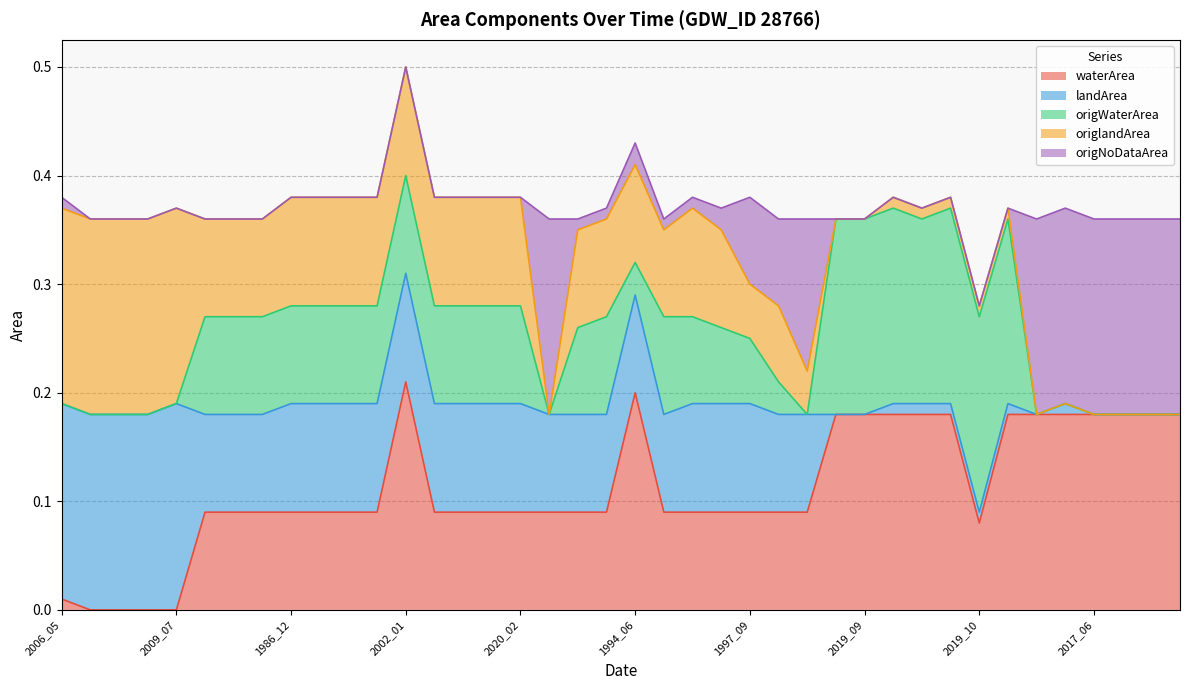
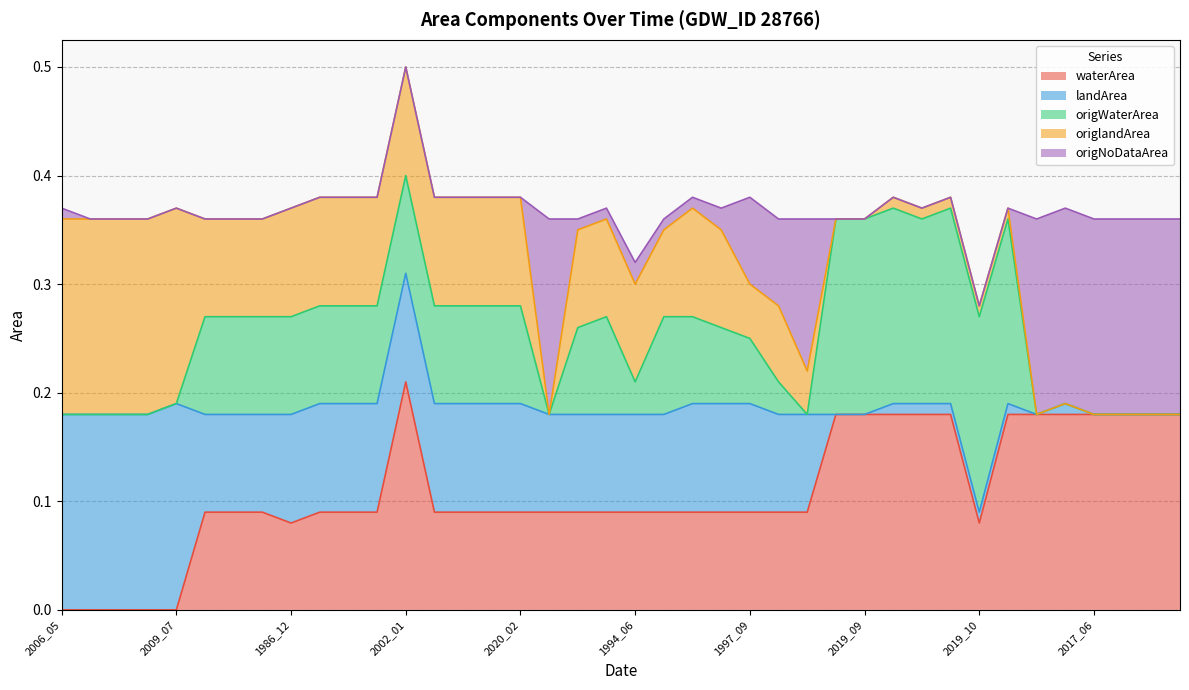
  {
    "waterArea": {
-     "2006_05": 0.01,
+     "2006_05": 0.00,
      "2009_07": 0.00,
-     "1986_12": 0.09,
+     "1986_12": 0.08,
      "2002_01": 0.21,
      "2020_02": 0.09,
-     "1994_06": 0.20,
+     "1994_06": 0.09,
      "1997_09": 0.09,
      "2019_10": 0.08
    },
    "landArea": {
      "1986_12": 0.10,
      "2002_01": 0.10,
      "2020_02": 0.10,
      "1994_06": 0.09,
      "1997_09": 0.10,
      "2019_10": 0.01
    },
    "origWaterArea": {
      "1986_12": 0.09,
      "2002_01": 0.09,
      "2020_02": 0.09,
      "1994_06": 0.03,
      "1997_09": 0.06,
      "2019_10": 0.18
    },
    "origlandArea": {
      "2006_05": 0.18,
      "1994_06": 0.09,
      "1997_09": 0.05
    },
    "origNoDataArea": {
      "2006_05": 0.01,
      "1994_06": 0.02,
      "1997_09": 0.08,
      "2017_06": 0.18
    }
  }
